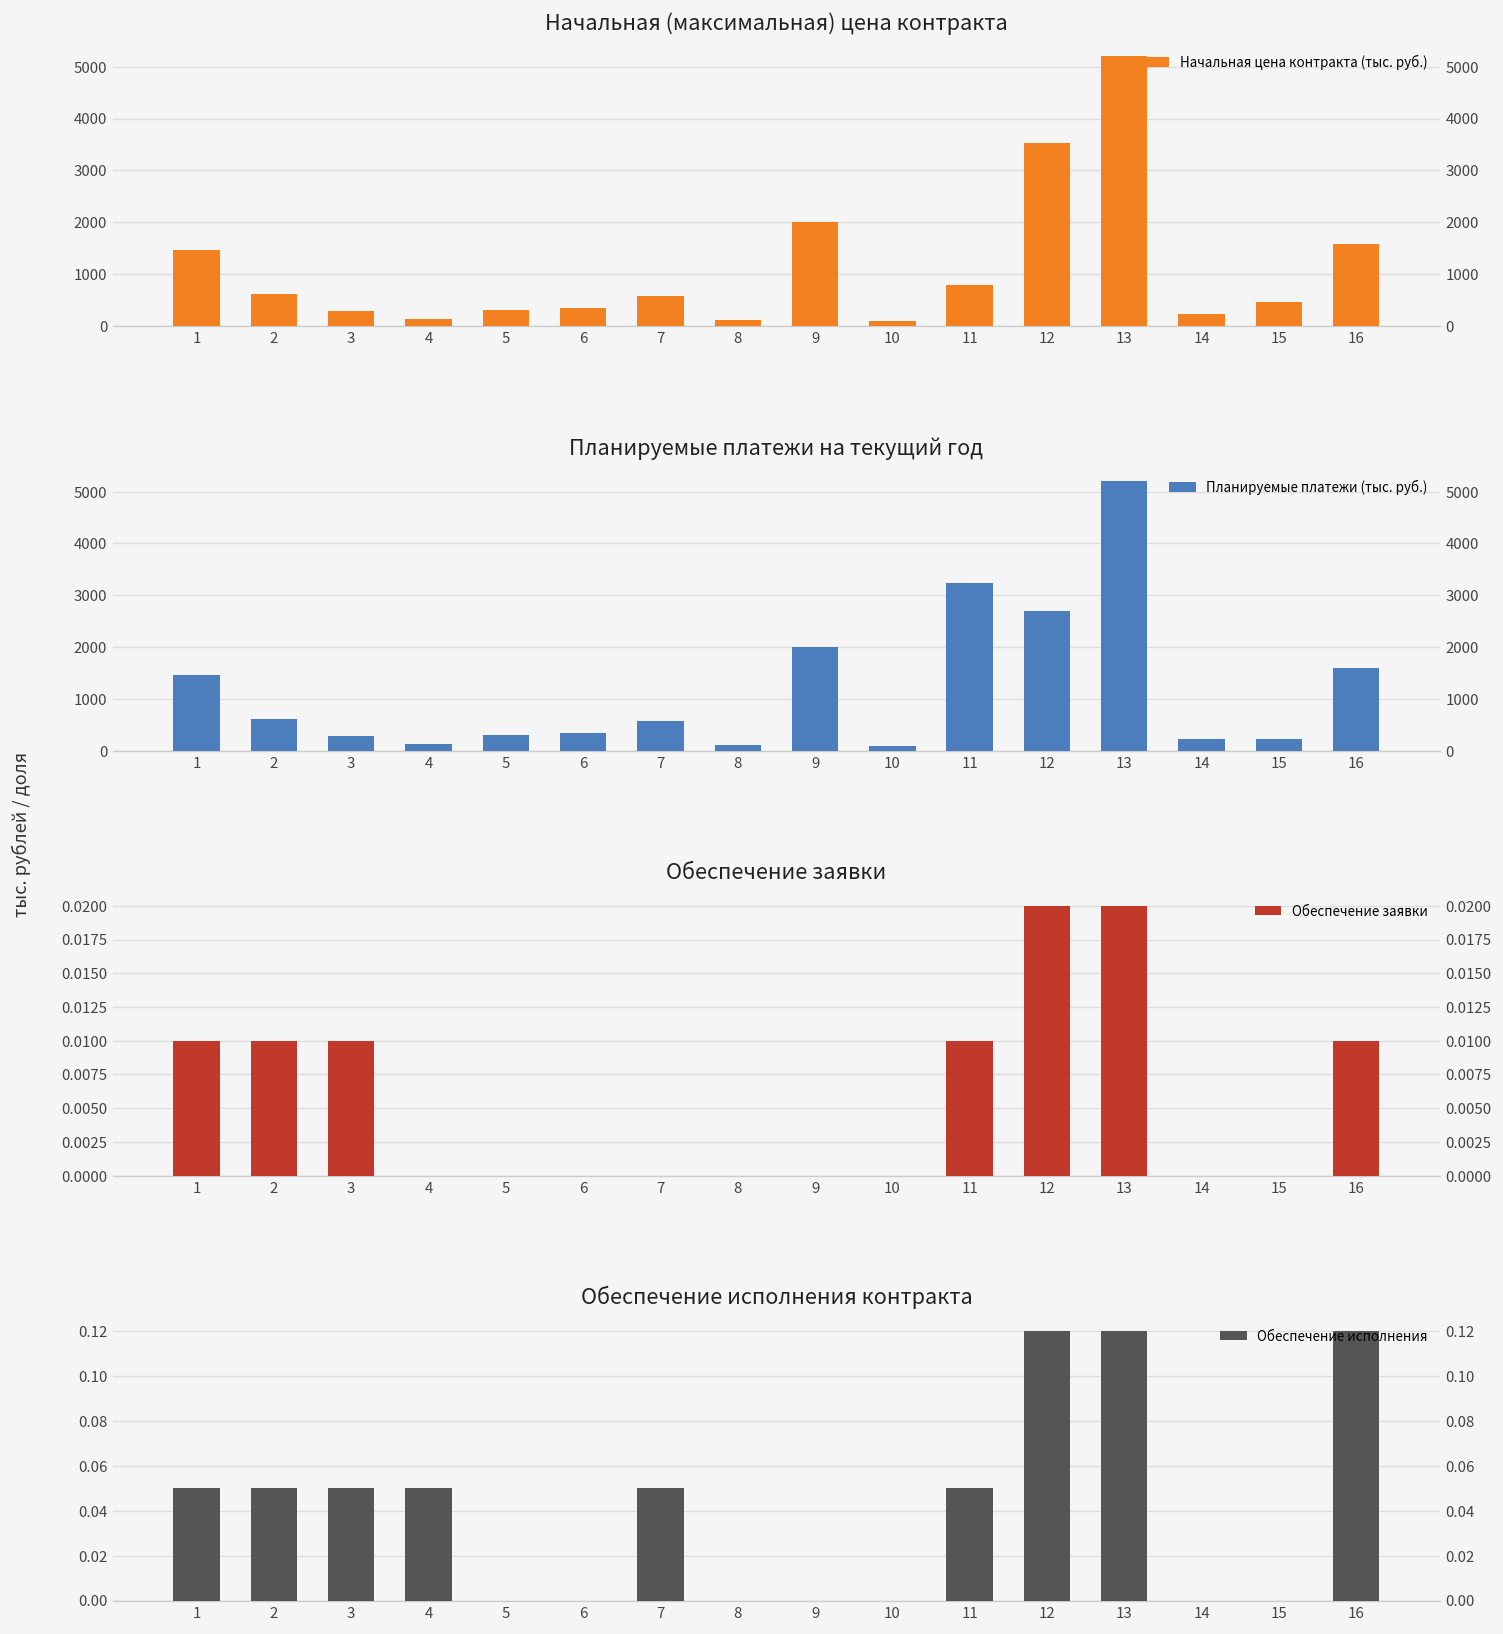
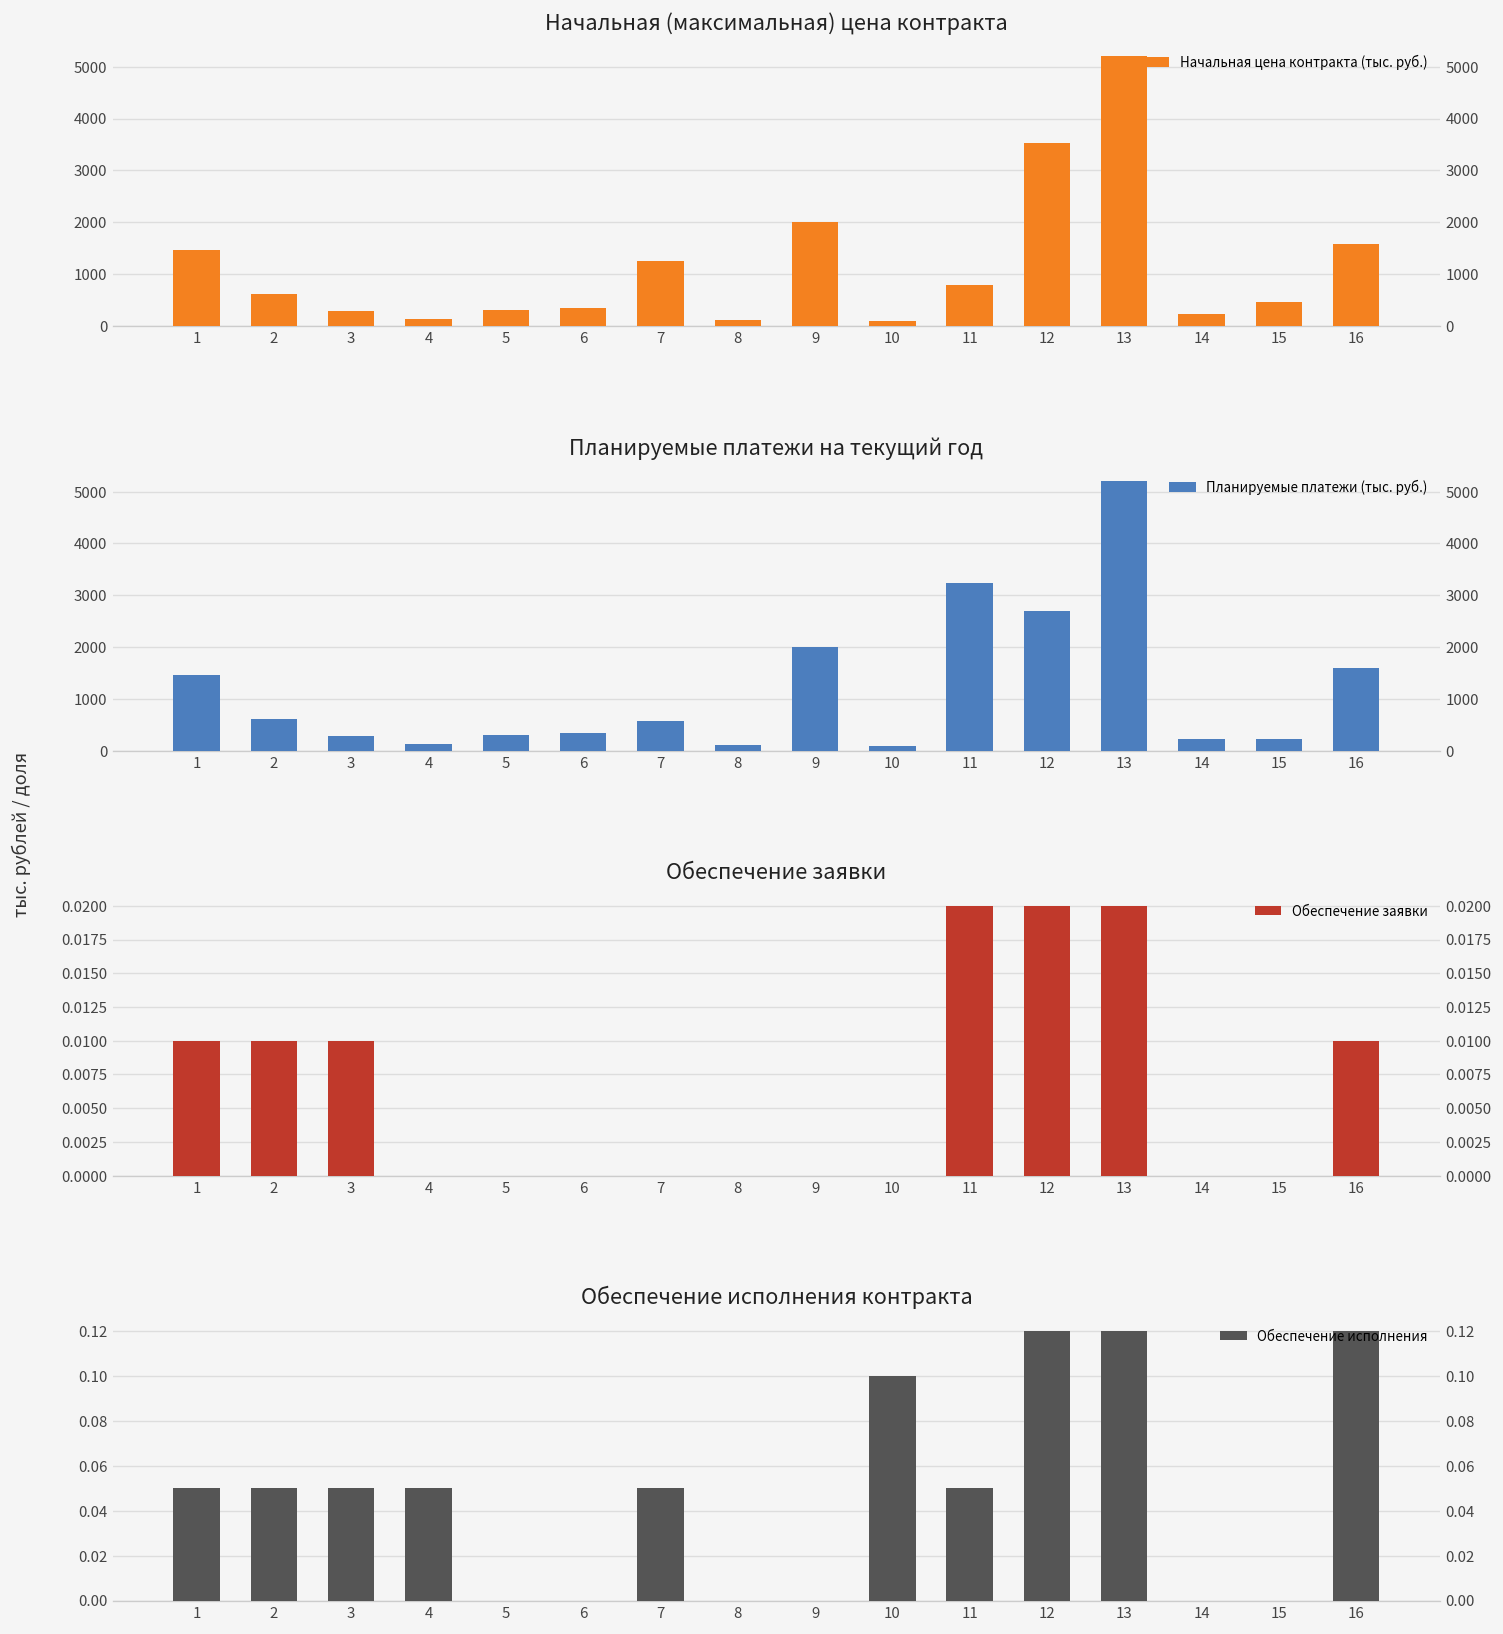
  {
    "Начальная (максимальная) цена контракта": {
      "1": 1500,
      "2": 600,
      "3": 300,
      "4": 100,
      "5": 300,
      "6": 300,
-     "7": 600,
+     "7": 1200,
      "8": 100,
      "9": 2000,
      "10": 100,
      "11": 800,
      "12": 3500,
      "13": 5200,
      "14": 200,
      "15": 500,
      "16": 1600
    },
    "Планируемые платежи на текущий год": {
      "1": 1500,
      "2": 600,
      "3": 300,
      "4": 100,
      "5": 300,
      "6": 300,
      "7": 600,
      "8": 100,
      "9": 2000,
      "10": 100,
      "11": 3200,
      "12": 2700,
      "13": 5200,
      "14": 200,
      "15": 200,
      "16": 1600
    },
    "Обеспечение заявки": {
      "1": 0.01,
      "2": 0.01,
      "3": 0.01,
      "4": 0.00,
      "5": 0.00,
      "6": 0.00,
      "7": 0.00,
      "8": 0.00,
      "9": 0.00,
      "10": 0.00,
-     "11": 0.01,
+     "11": 0.02,
      "12": 0.02,
      "13": 0.02,
      "14": 0.00,
      "15": 0.00,
      "16": 0.01
    },
    "Обеспечение исполнения контракта": {
      "1": 0.050,
      "2": 0.050,
      "3": 0.050,
      "4": 0.050,
      "5": 0.0,
      "6": 0.0,
      "7": 0.050,
      "8": 0.0,
      "9": 0.0,
-     "10": 0.0,
+     "10": 0.1,
      "11": 0.050,
      "12": 0.120,
      "13": 0.120,
      "14": 0.0,
      "15": 0.0
    }
  }
